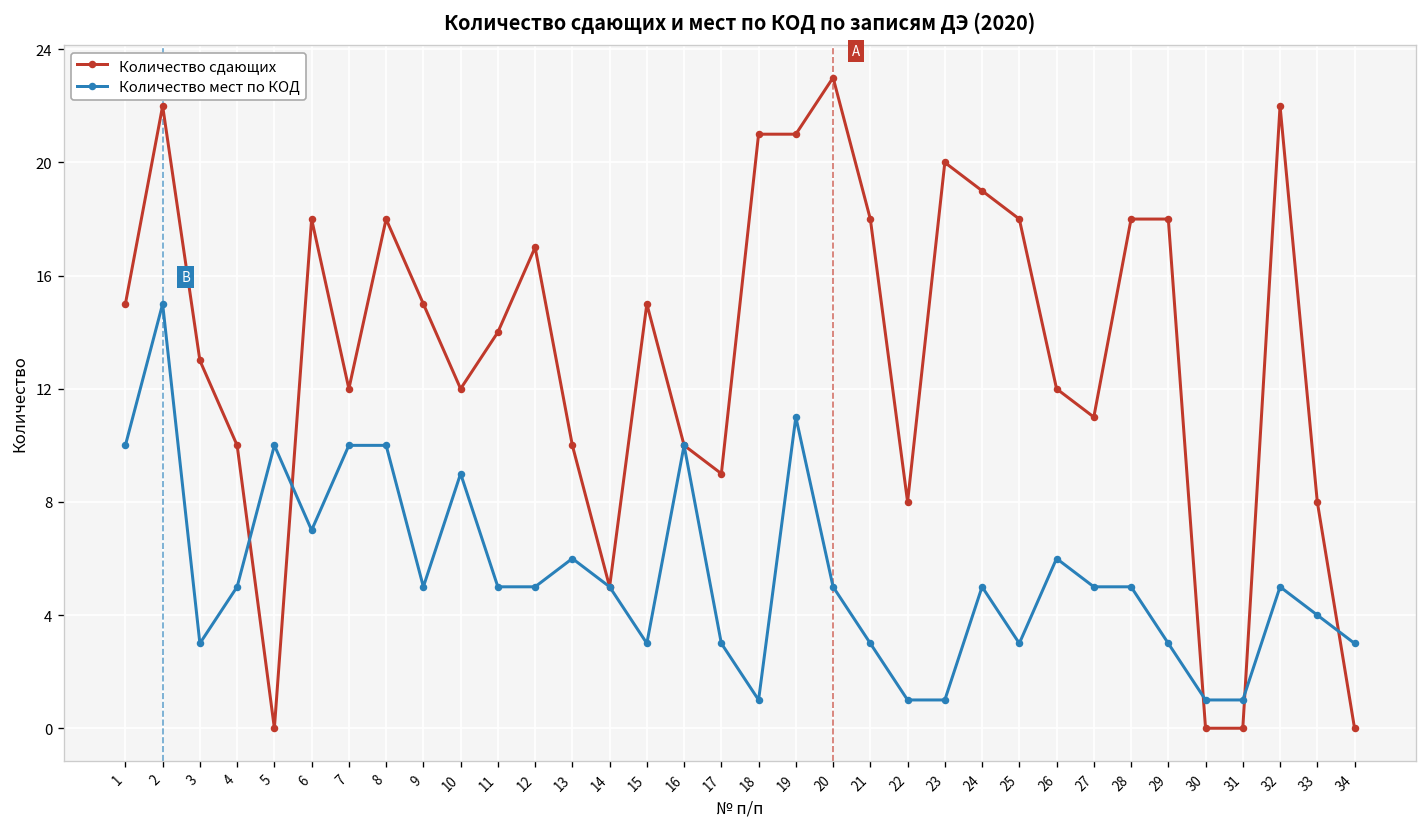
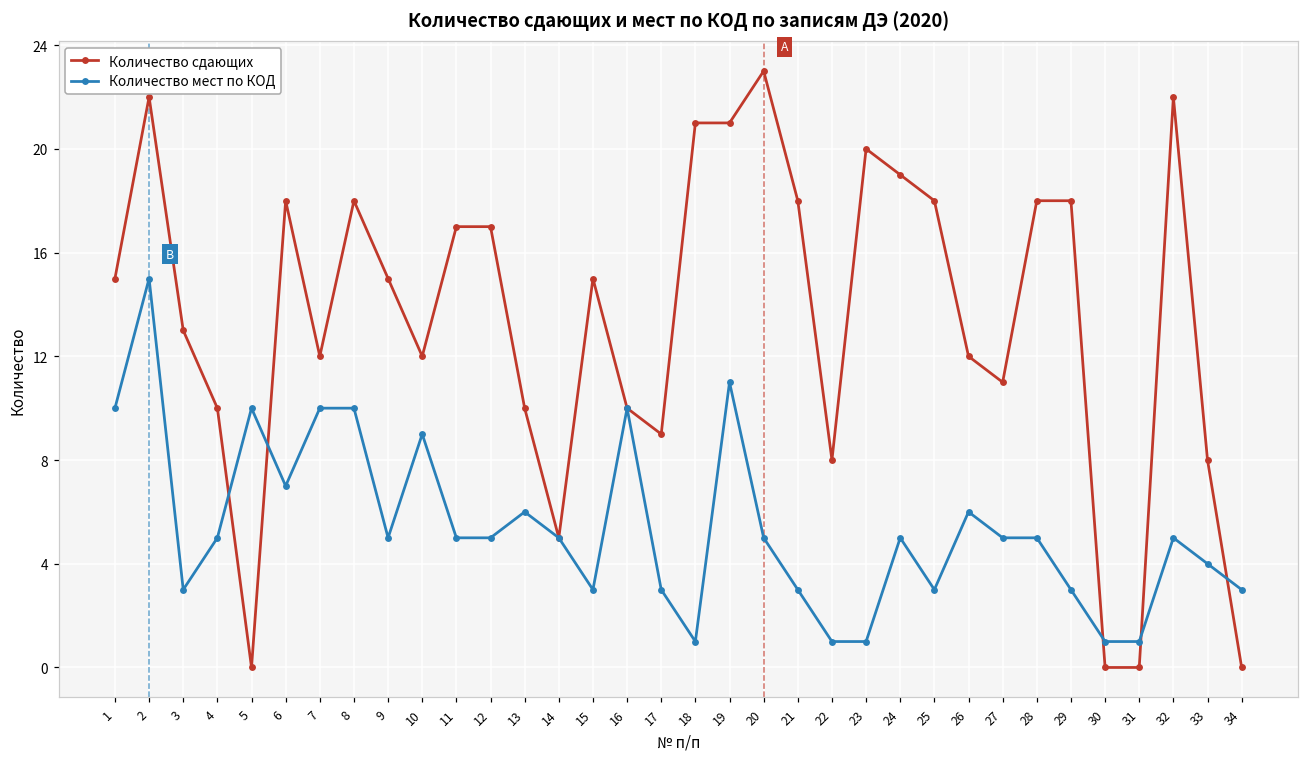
  {
    "Количество сдающих": {
      "1": 15,
      "2": 22,
      "3": 13,
      "4": 10,
      "5": 0,
      "6": 18,
      "7": 12,
      "8": 18,
      "9": 15,
      "10": 12,
-     "11": 14,
+     "11": 17,
      "12": 17,
      "13": 10,
      "15": 15,
      "17": 9,
      "18": 21,
      "19": 21,
      "20": 23,
      "21": 18,
      "22": 8,
      "23": 20,
      "24": 19,
      "25": 18,
      "26": 12,
      "27": 11,
      "28": 18,
      "29": 18,
      "30": 0,
      "31": 0,
      "32": 22,
      "33": 8,
      "34": 0
    },
    "Количество мест по КОД": {
      "1": 10,
      "2": 15,
      "3": 3,
      "4": 5,
      "5": 10,
      "6": 7,
      "7": 10,
      "8": 10,
      "9": 5,
      "10": 9,
      "11": 5,
      "12": 5,
      "13": 6,
      "15": 3,
      "17": 3,
      "18": 1,
      "19": 11,
      "20": 5,
      "21": 3,
      "22": 1,
      "23": 1,
      "24": 5,
      "25": 3,
      "26": 6,
      "27": 5,
      "28": 5,
      "29": 3,
      "30": 1,
      "31": 1,
      "32": 5,
      "33": 4,
      "34": 3
    }
  }
